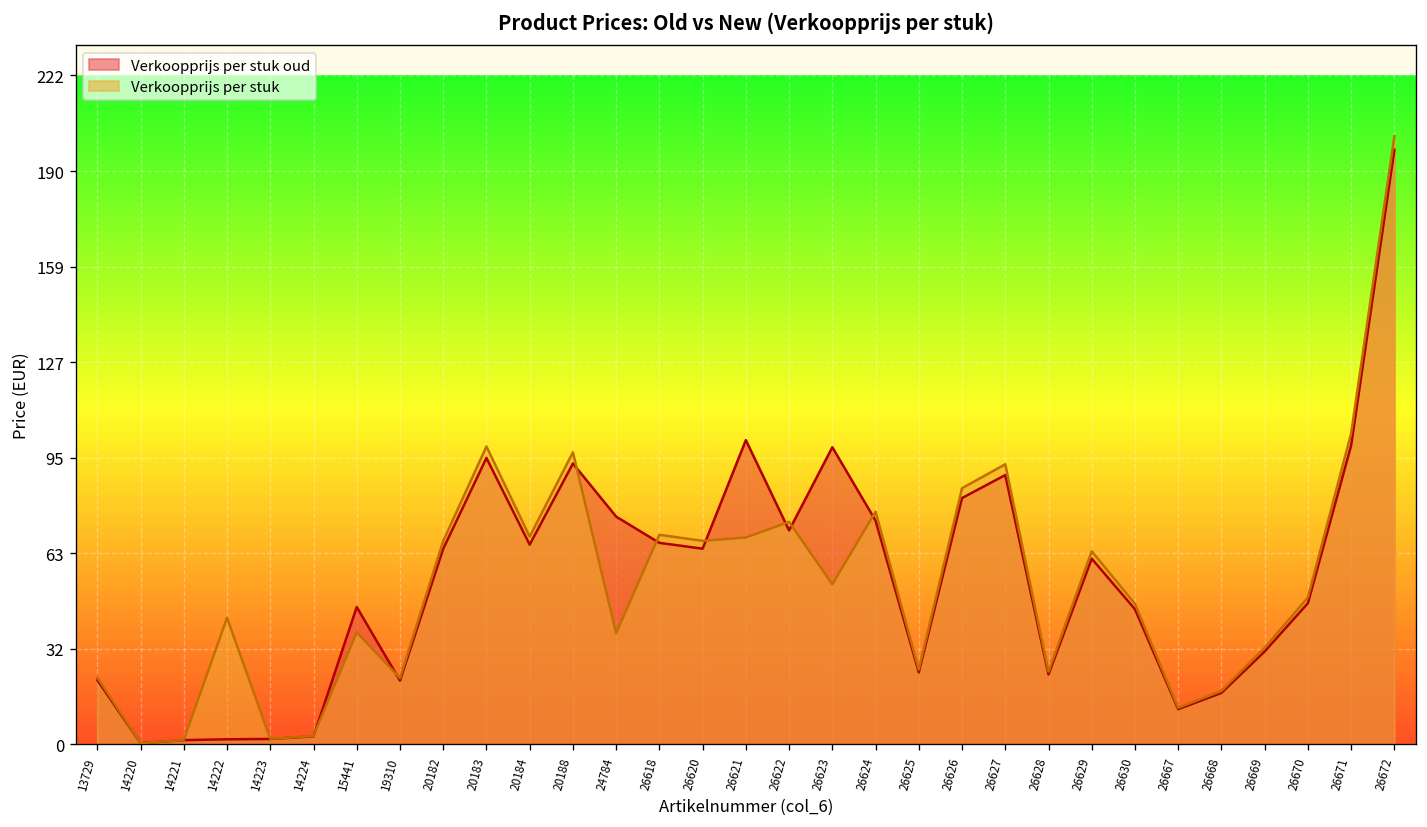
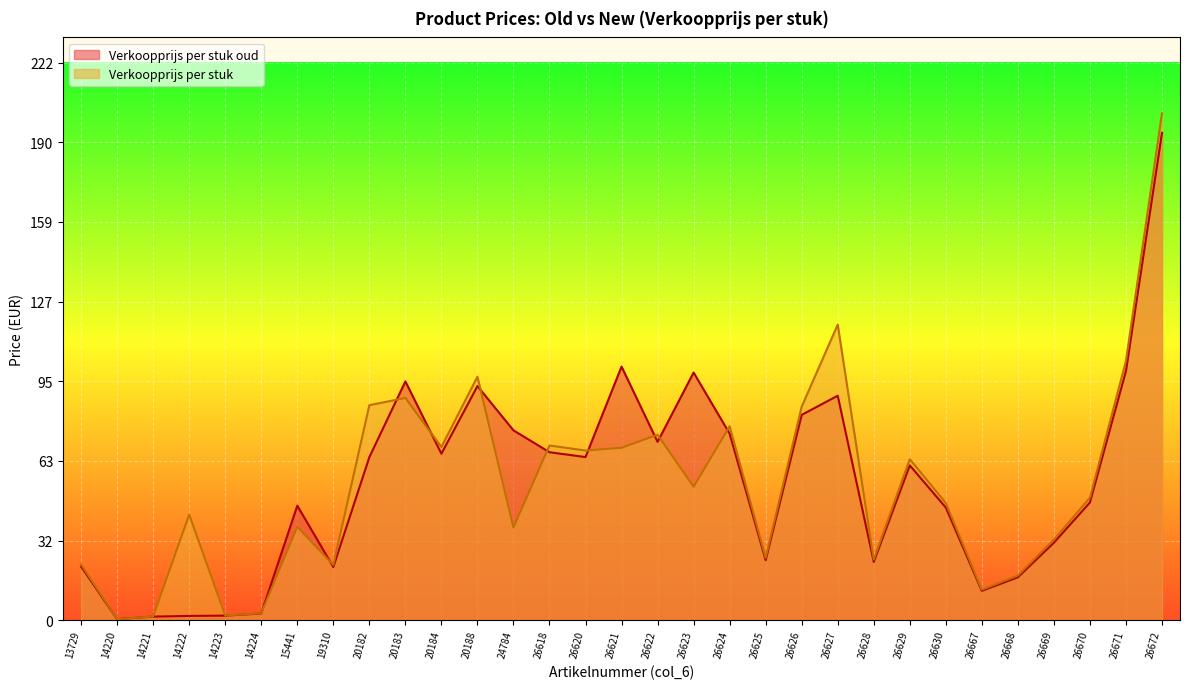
  {
    "Verkoopprijs per stuk oud": {
      "14222": 2,
      "15441": 46,
      "20182": 65,
      "20183": 95,
      "20184": 66,
      "20188": 93,
      "24784": 76,
      "26618": 67,
      "26620": 65,
      "26621": 101,
      "26622": 71,
      "26623": 99,
      "26624": 74,
      "26626": 82,
      "26627": 89,
      "26629": 62,
      "26630": 45,
      "26669": 31,
      "26670": 47,
      "26671": 99,
-     "26672": 197
+     "26672": 194
    },
    "Verkoopprijs per stuk": {
      "14222": 42,
      "15441": 37,
-     "20182": 67,
-     "20183": 99,
+     "20182": 86,
+     "20183": 88,
      "20184": 69,
      "20188": 97,
      "24784": 37,
      "26618": 70,
      "26620": 68,
      "26621": 69,
      "26622": 74,
      "26623": 53,
      "26624": 77,
      "26626": 85,
-     "26627": 93,
+     "26627": 118,
      "26629": 64,
      "26630": 47,
      "26669": 32,
      "26670": 49,
      "26671": 103,
      "26672": 202
    }
  }
